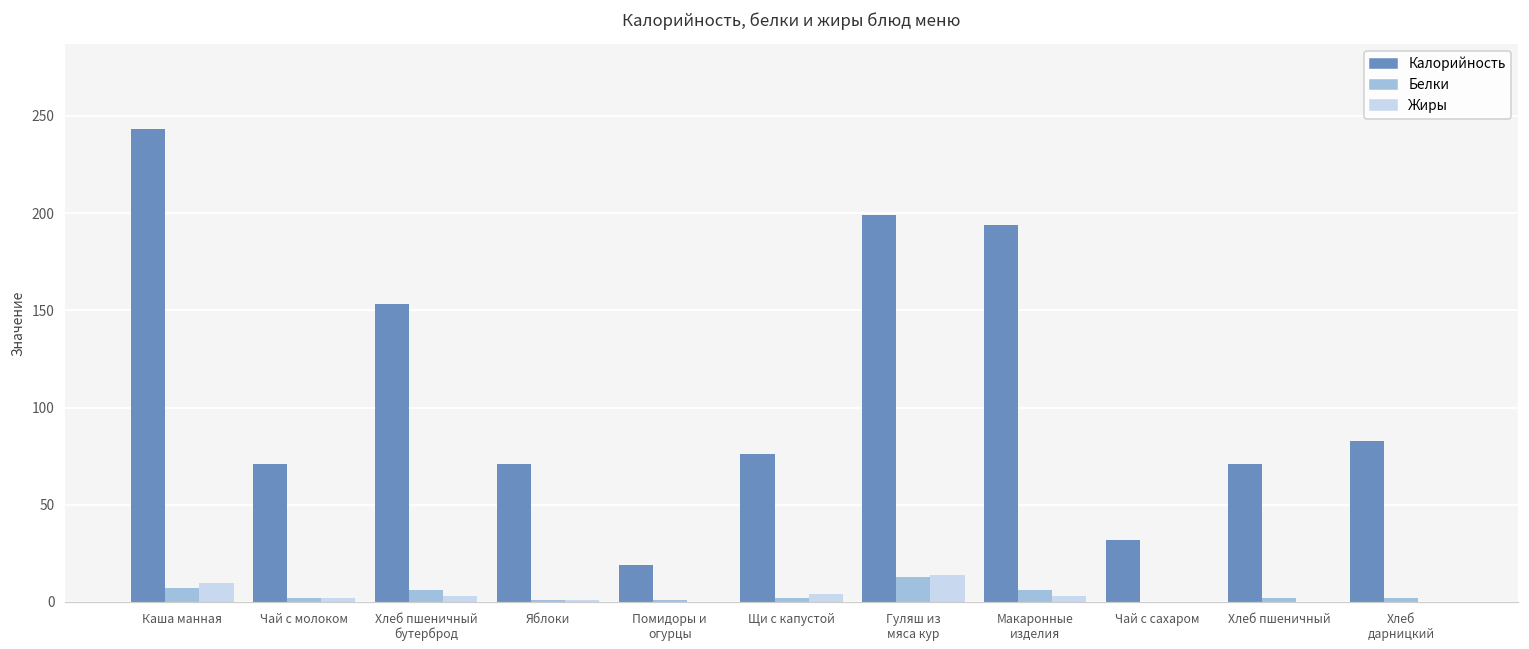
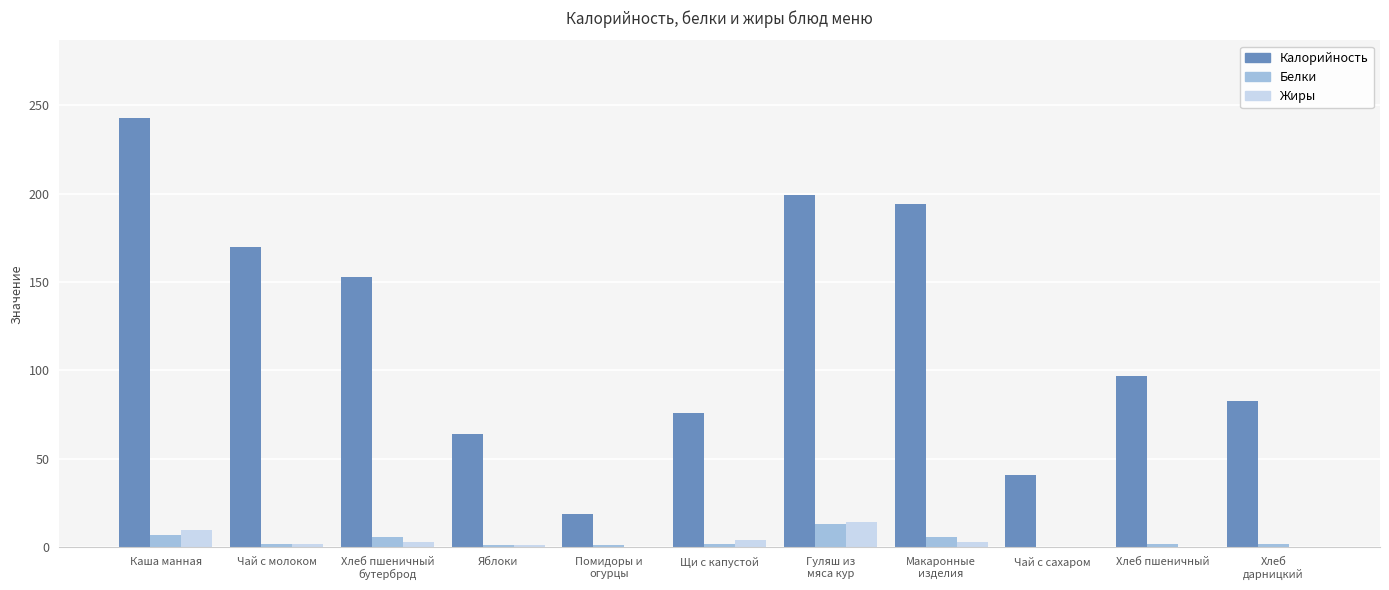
  {
    "Калорийность": {
      "Каша манная": 243,
-     "Чай с молоком": 71,
+     "Чай с молоком": 170,
      "Хлеб пшеничный бутерброд": 153,
-     "Яблоки": 71,
+     "Яблоки": 64,
      "Помидоры и огурцы": 19,
      "Щи с капустой": 76,
      "Гуляш из мяса кур": 199,
      "Макаронные изделия": 194,
-     "Чай с сахаром": 32,
-     "Хлеб пшеничный": 71,
+     "Чай с сахаром": 41,
+     "Хлеб пшеничный": 97,
      "Хлеб дарницкий": 83
    }
  }
